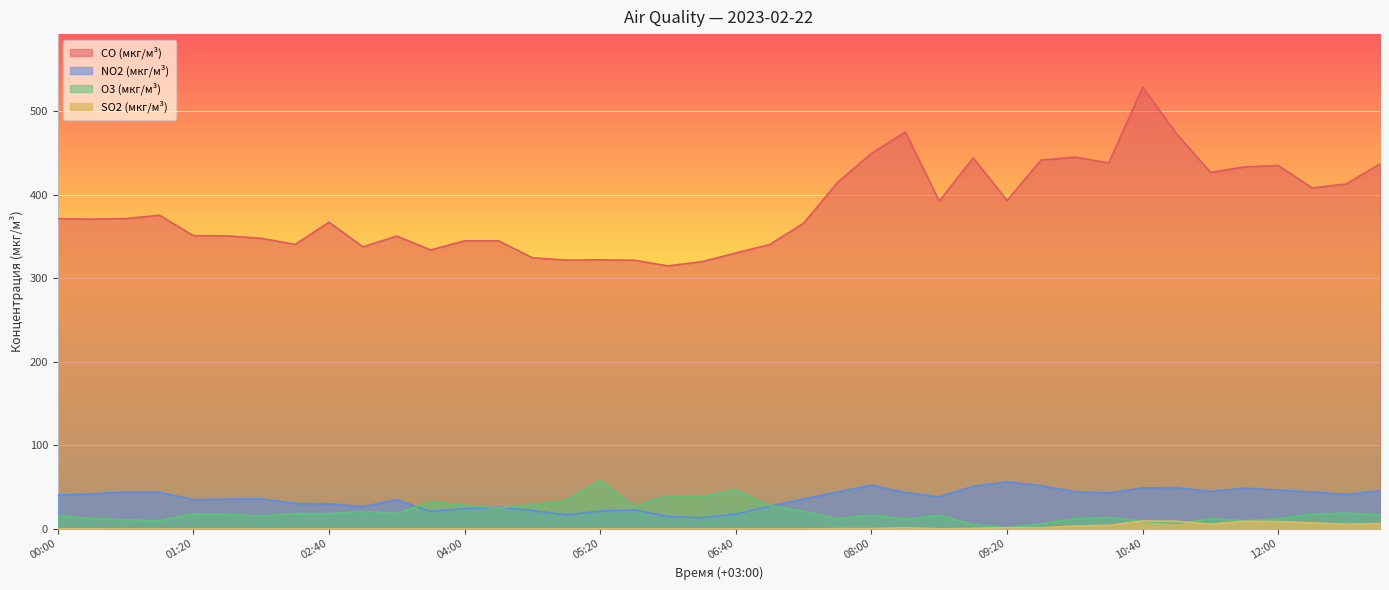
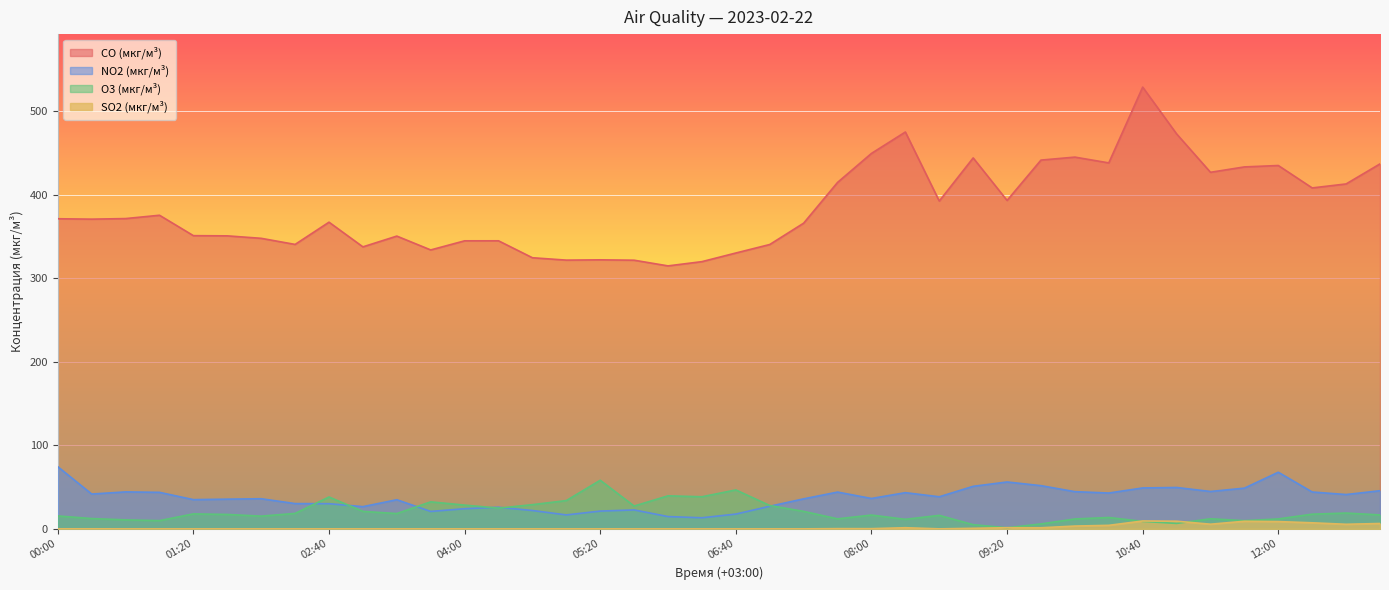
  {
    "CO (мкг/м³)": {
      "00:00": 370,
      "01:20": 350,
      "02:40": 370,
      "04:00": 340,
      "05:20": 320,
      "06:40": 330,
      "08:00": 450,
      "09:20": 390,
      "10:40": 530,
      "12:00": 430
    },
    "NO2 (мкг/м³)": {
-     "00:00": 40,
+     "00:00": 70,
      "01:20": 30,
      "02:40": 30,
      "04:00": 20,
      "05:20": 20,
      "06:40": 20,
-     "08:00": 50,
+     "08:00": 40,
      "09:20": 60,
      "10:40": 50,
-     "12:00": 50
+     "12:00": 70
    },
    "O3 (мкг/м³)": {
      "00:00": 20,
      "01:20": 20,
-     "02:40": 20,
+     "02:40": 40,
      "04:00": 30,
      "05:20": 60,
      "06:40": 50,
      "08:00": 20,
      "12:00": 10
    },
    "SO2 (мкг/м³)": {
      "00:00": 0,
      "01:20": 0,
      "02:40": 0,
      "04:00": 0,
      "05:20": 0,
      "06:40": 0,
      "08:00": 0,
      "12:00": 10
    }
  }
